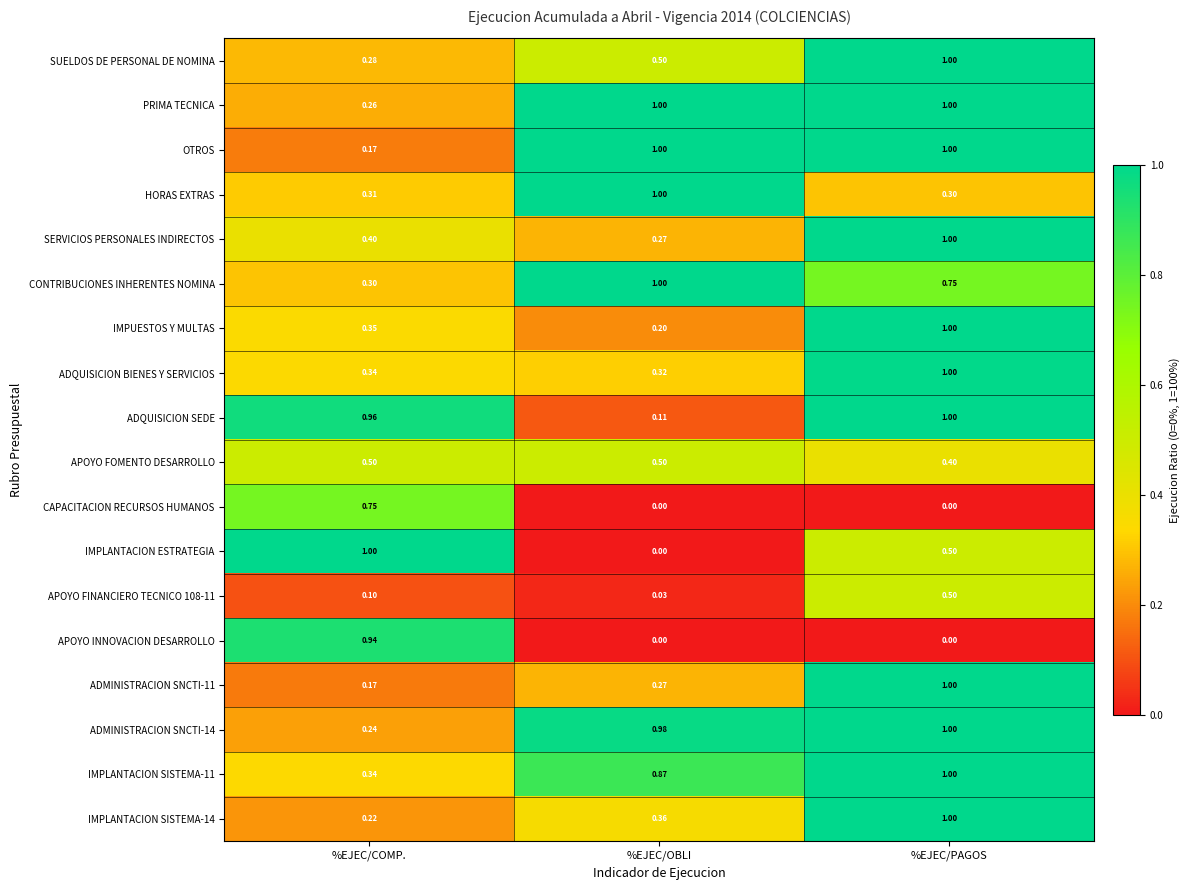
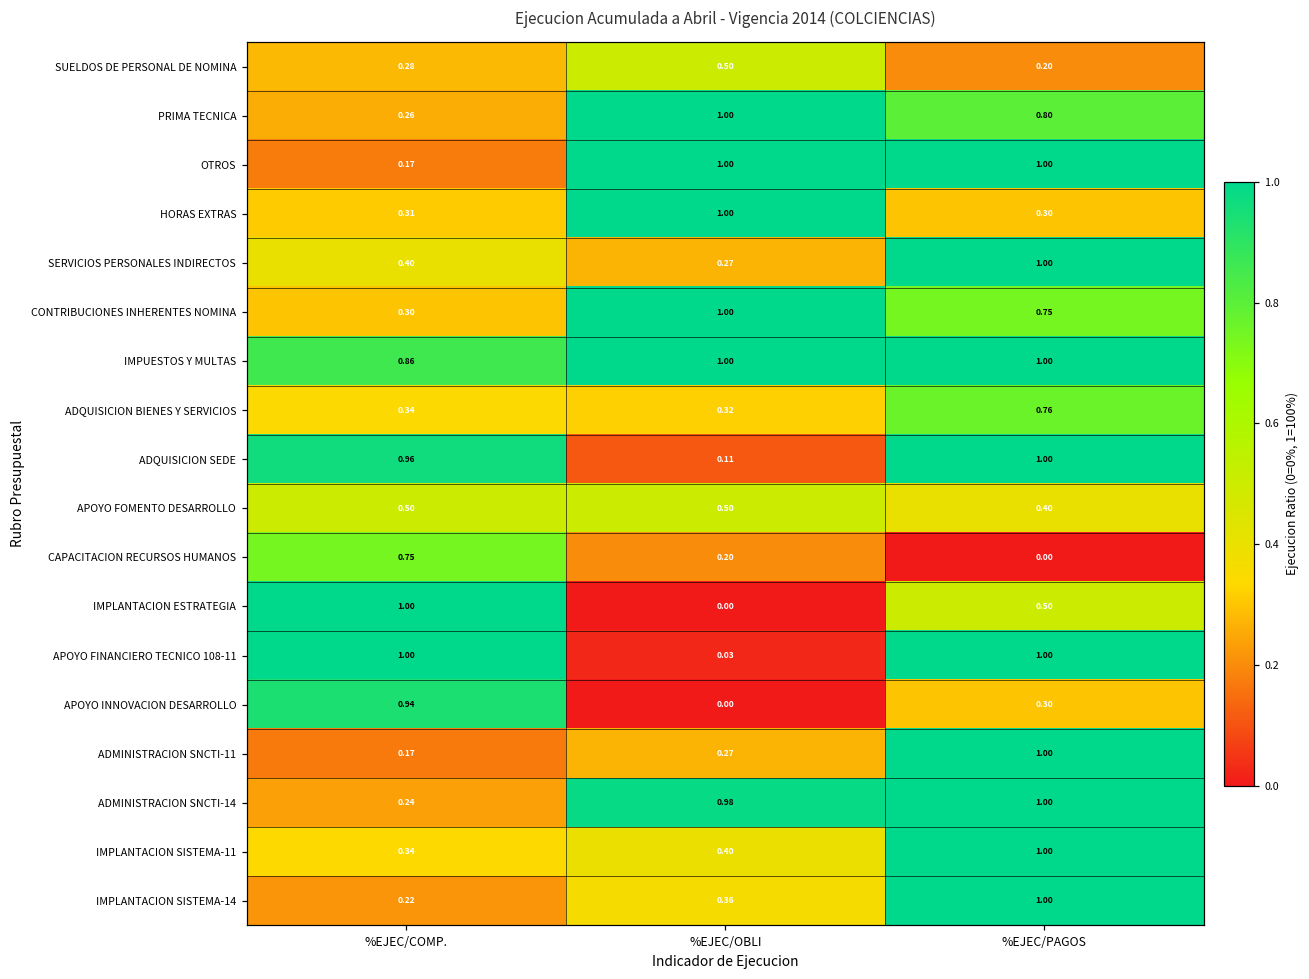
  {
    "SUELDOS DE PERSONAL DE NOMINA": {
      "%EJEC/COMP.": 0.28,
      "%EJEC/OBLI": 0.50,
-     "%EJEC/PAGOS": 1.00
+     "%EJEC/PAGOS": 0.20
    },
    "PRIMA TECNICA": {
      "%EJEC/COMP.": 0.26,
      "%EJEC/OBLI": 1.00,
-     "%EJEC/PAGOS": 1.00
+     "%EJEC/PAGOS": 0.80
    },
    "OTROS": {
      "%EJEC/COMP.": 0.17,
      "%EJEC/OBLI": 1.00,
      "%EJEC/PAGOS": 1.00
    },
    "HORAS EXTRAS": {
      "%EJEC/COMP.": 0.31,
      "%EJEC/OBLI": 1.00,
      "%EJEC/PAGOS": 0.30
    },
    "SERVICIOS PERSONALES INDIRECTOS": {
      "%EJEC/COMP.": 0.40,
      "%EJEC/OBLI": 0.27,
      "%EJEC/PAGOS": 1.00
    },
    "CONTRIBUCIONES INHERENTES NOMINA": {
      "%EJEC/COMP.": 0.30,
      "%EJEC/OBLI": 1.00,
      "%EJEC/PAGOS": 0.75
    },
    "IMPUESTOS Y MULTAS": {
-     "%EJEC/COMP.": 0.35,
-     "%EJEC/OBLI": 0.20,
+     "%EJEC/COMP.": 0.86,
+     "%EJEC/OBLI": 1.00,
      "%EJEC/PAGOS": 1.00
    },
    "ADQUISICION BIENES Y SERVICIOS": {
      "%EJEC/COMP.": 0.34,
      "%EJEC/OBLI": 0.32,
-     "%EJEC/PAGOS": 1.00
+     "%EJEC/PAGOS": 0.76
    },
    "ADQUISICION SEDE": {
      "%EJEC/COMP.": 0.96,
      "%EJEC/OBLI": 0.11,
      "%EJEC/PAGOS": 1.00
    },
    "APOYO FOMENTO DESARROLLO": {
      "%EJEC/COMP.": 0.50,
      "%EJEC/OBLI": 0.50,
      "%EJEC/PAGOS": 0.40
    },
    "CAPACITACION RECURSOS HUMANOS": {
      "%EJEC/COMP.": 0.75,
-     "%EJEC/OBLI": 0.00,
+     "%EJEC/OBLI": 0.20,
      "%EJEC/PAGOS": 0.00
    },
    "IMPLANTACION ESTRATEGIA": {
      "%EJEC/COMP.": 1.00,
      "%EJEC/OBLI": 0.00,
      "%EJEC/PAGOS": 0.50
    },
    "APOYO FINANCIERO TECNICO 108-11": {
-     "%EJEC/COMP.": 0.10,
+     "%EJEC/COMP.": 1.00,
      "%EJEC/OBLI": 0.03,
-     "%EJEC/PAGOS": 0.50
+     "%EJEC/PAGOS": 1.00
    },
    "APOYO INNOVACION DESARROLLO": {
      "%EJEC/COMP.": 0.94,
      "%EJEC/OBLI": 0.00,
-     "%EJEC/PAGOS": 0.00
+     "%EJEC/PAGOS": 0.30
    },
    "ADMINISTRACION SNCTI-11": {
      "%EJEC/COMP.": 0.17,
      "%EJEC/OBLI": 0.27,
      "%EJEC/PAGOS": 1.00
    },
    "ADMINISTRACION SNCTI-14": {
      "%EJEC/COMP.": 0.24,
      "%EJEC/OBLI": 0.98,
      "%EJEC/PAGOS": 1.00
    },
    "IMPLANTACION SISTEMA-11": {
      "%EJEC/COMP.": 0.34,
-     "%EJEC/OBLI": 0.87,
+     "%EJEC/OBLI": 0.40,
      "%EJEC/PAGOS": 1.00
    },
    "IMPLANTACION SISTEMA-14": {
      "%EJEC/COMP.": 0.22,
      "%EJEC/OBLI": 0.36,
      "%EJEC/PAGOS": 1.00
    }
  }
